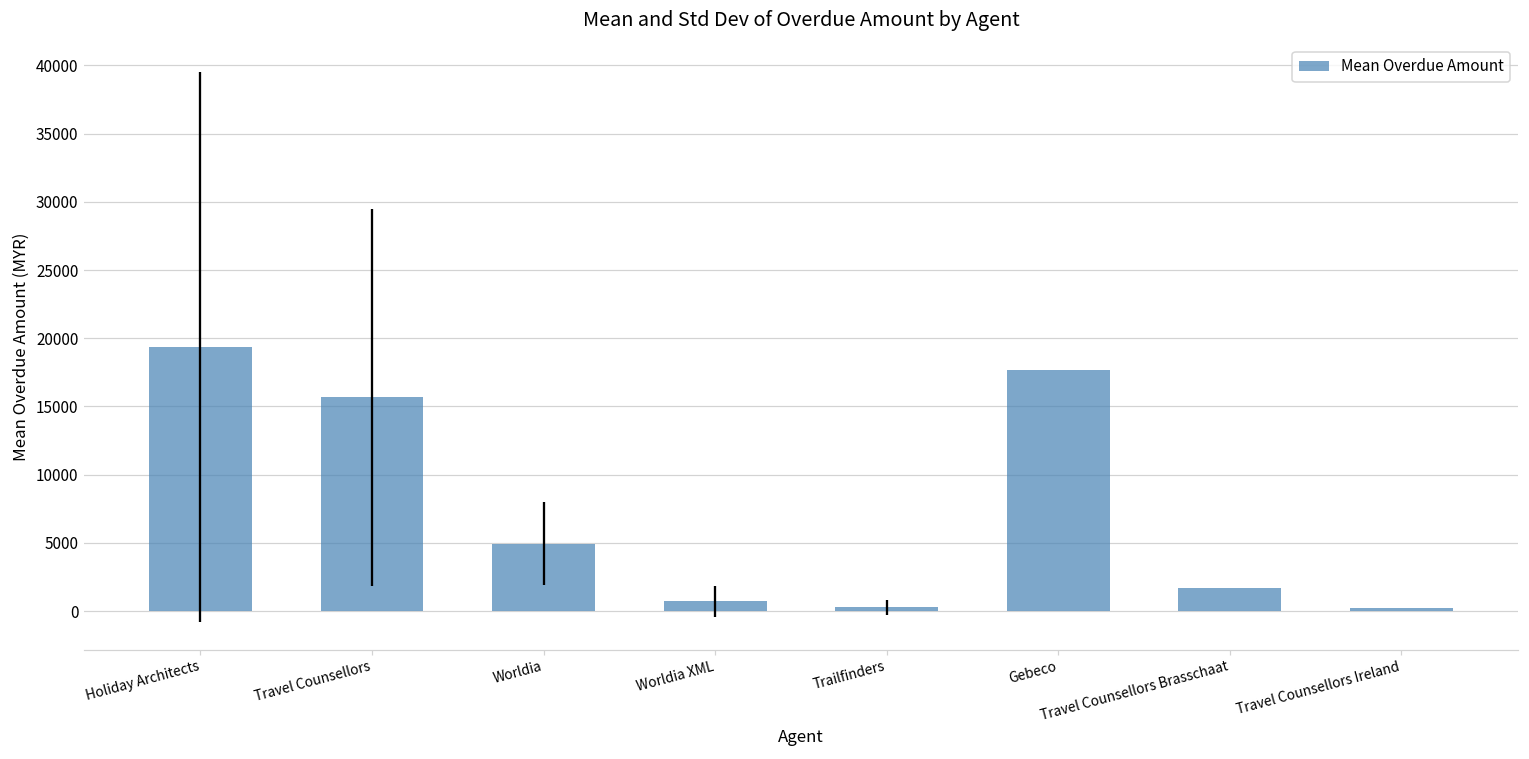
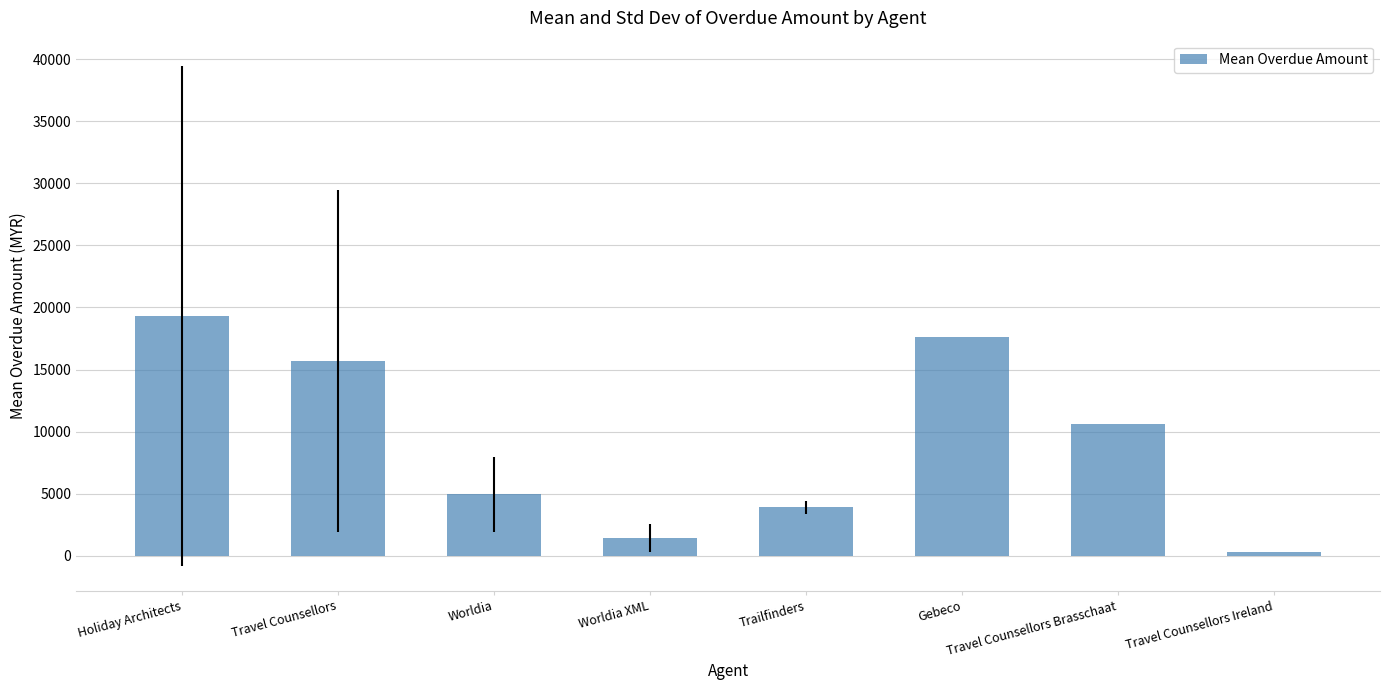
  {
    "Holiday Architects": 19300,
    "Travel Counsellors": 15700,
    "Worldia": 5000,
-   "Worldia XML": 700,
-   "Trailfinders": 300,
+   "Worldia XML": 1400,
+   "Trailfinders": 3900,
    "Gebeco": 17700,
-   "Travel Counsellors Brasschaat": 1700,
+   "Travel Counsellors Brasschaat": 10600,
    "Travel Counsellors Ireland": 300
  }
